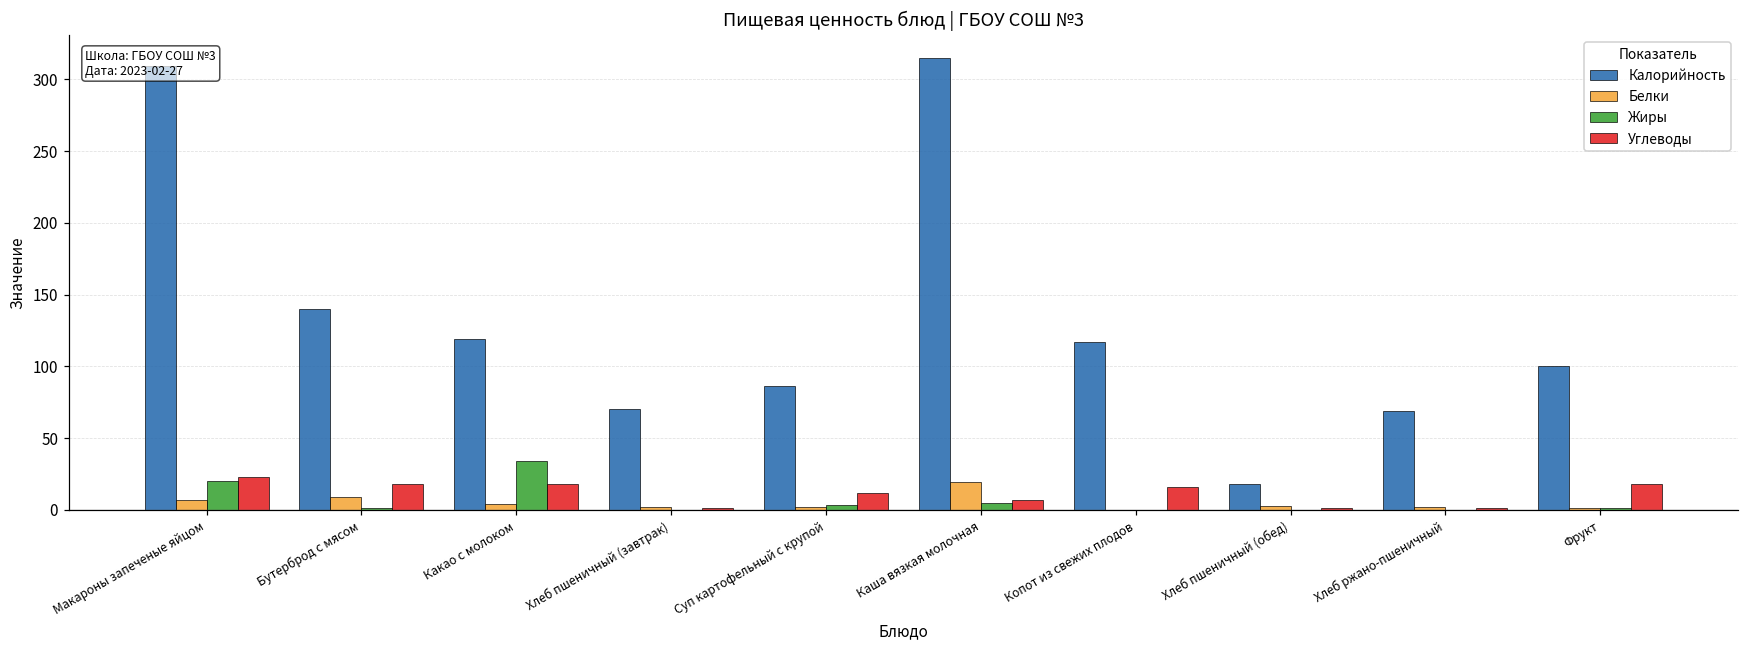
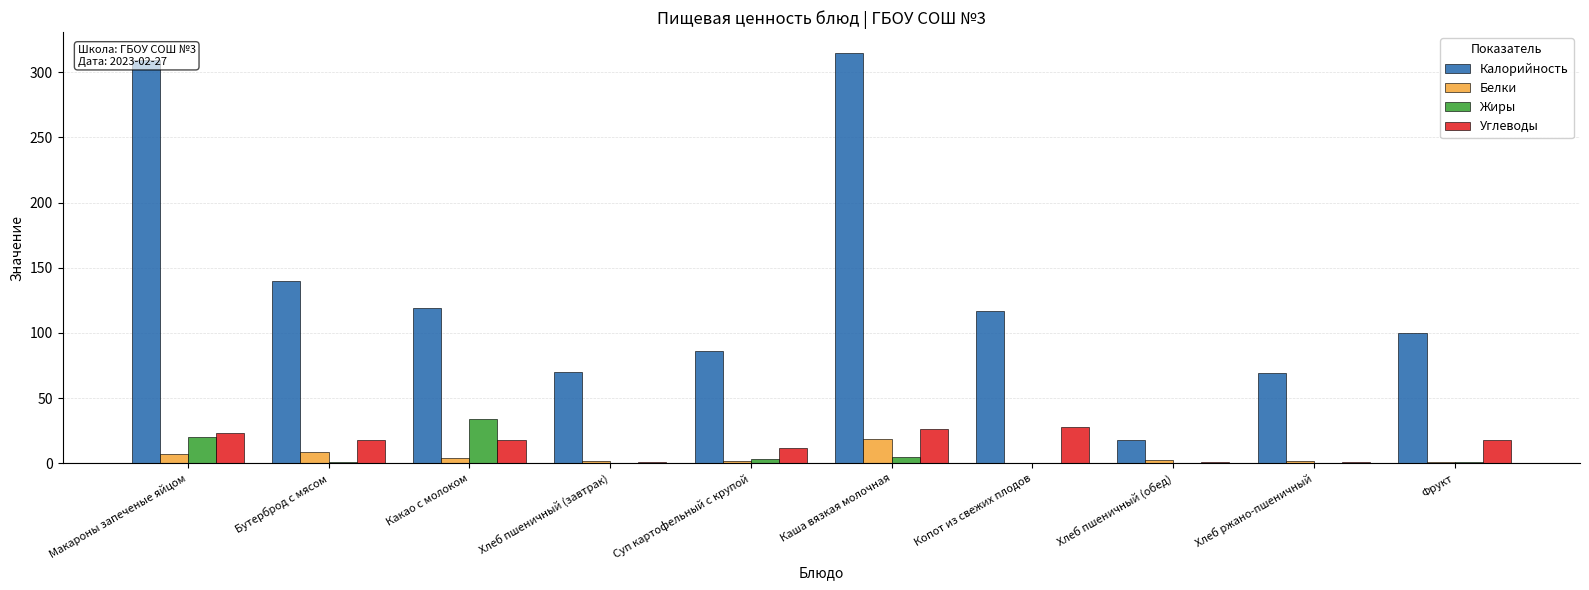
  {
    "Калорийность": {
      "Бутерброд с мясом": 140,
      "Какао с молоком": 119,
      "Хлеб пшеничный (завтрак)": 70,
      "Суп картофельный с крупой": 86,
      "Каша вязкая молочная": 315,
      "Копот из свежих плодов": 117,
      "Хлеб пшеничный (обед)": 18,
      "Хлеб ржано-пшеничный": 69,
      "Фрукт": 100
    },
    "Белки": {
      "Макароны запеченые яйцом": 7,
      "Бутерброд с мясом": 9,
      "Какао с молоком": 4,
      "Хлеб пшеничный (завтрак)": 2,
      "Суп картофельный с крупой": 2,
      "Каша вязкая молочная": 19,
      "Копот из свежих плодов": 0,
      "Хлеб пшеничный (обед)": 2
    },
    "Жиры": {
      "Макароны запеченые яйцом": 20,
      "Какао с молоком": 34,
      "Хлеб пшеничный (завтрак)": 0,
      "Суп картофельный с крупой": 3,
      "Каша вязкая молочная": 5,
      "Копот из свежих плодов": 0,
      "Хлеб пшеничный (обед)": 0,
      "Хлеб ржано-пшеничный": 0
    },
    "Углеводы": {
      "Макароны запеченые яйцом": 23,
      "Бутерброд с мясом": 18,
      "Какао с молоком": 18,
      "Суп картофельный с крупой": 12,
-     "Каша вязкая молочная": 7,
-     "Копот из свежих плодов": 16,
+     "Каша вязкая молочная": 26,
+     "Копот из свежих плодов": 28,
      "Фрукт": 18
    }
  }
